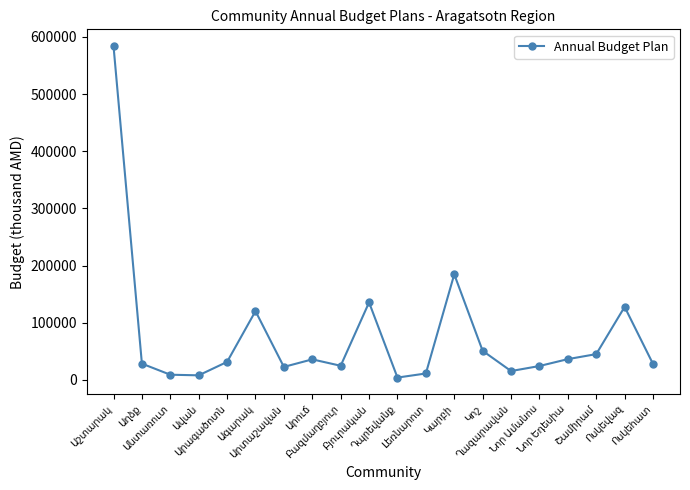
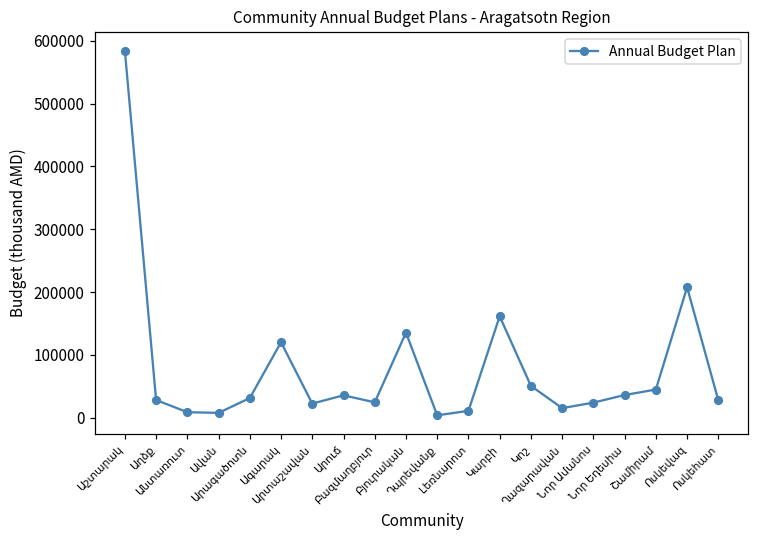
  {
    "Աշտարակ": 580000,
    "Աղձք": 30000,
    "Անտառուտ": 10000,
    "Ավան": 10000,
    "Արագածոտն": 30000,
    "Ագարակ": 120000,
    "Արտաշավան": 20000,
    "Արուճ": 40000,
    "Բազմաղբյուր": 20000,
    "Բյուրական": 140000,
    "Դպրեվանք": 0,
    "Լեռնարոտ": 10000,
-   "Կարբի": 180000,
+   "Կարբի": 160000,
    "Կոշ": 50000,
    "Ղազարավան": 20000,
    "Նոր Ամանոս": 20000,
    "Նոր Եդեսիա": 40000,
    "Շամիրամ": 50000,
-   "Ոսկեվազ": 130000,
+   "Ոսկեվազ": 210000,
    "Ոսկեհատ": 30000
  }
